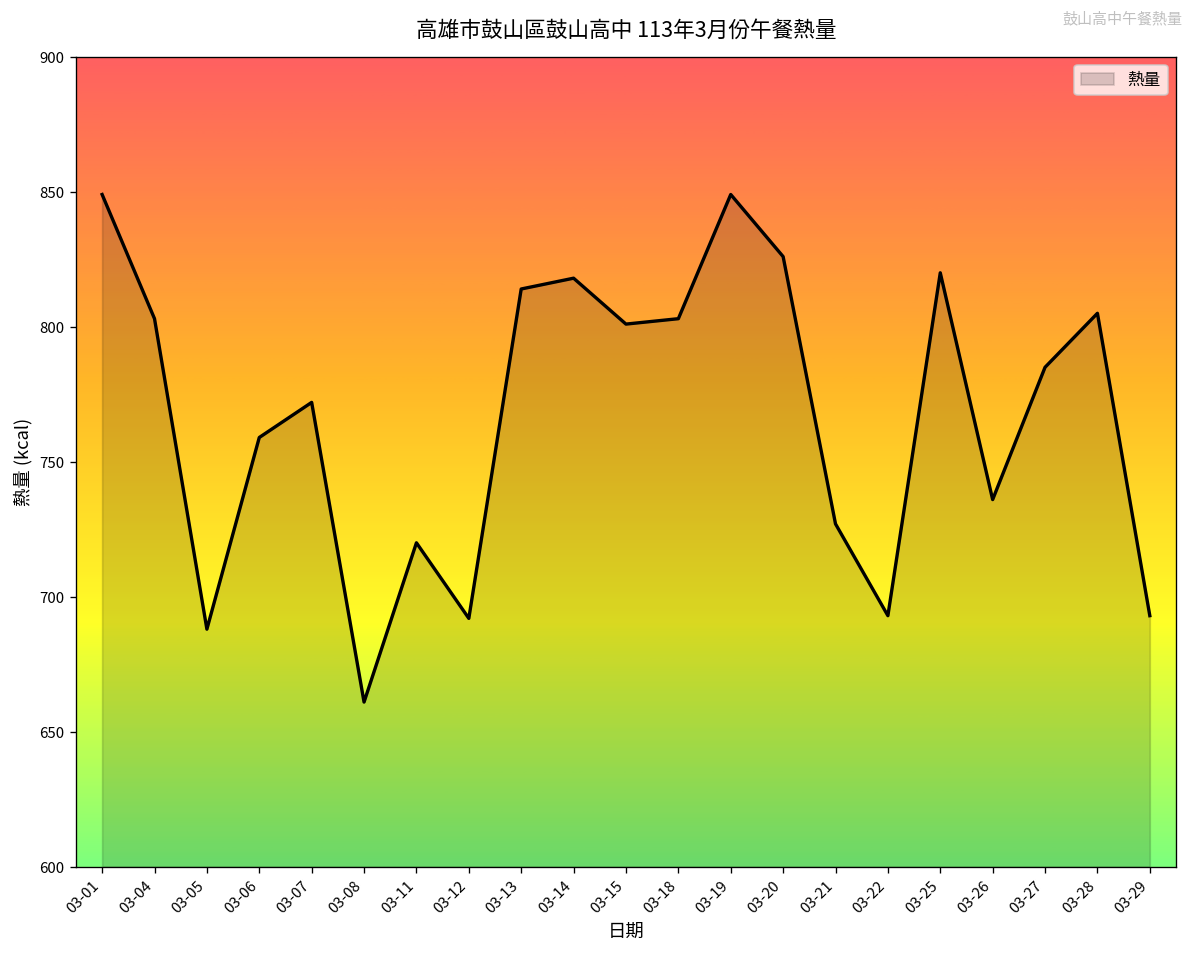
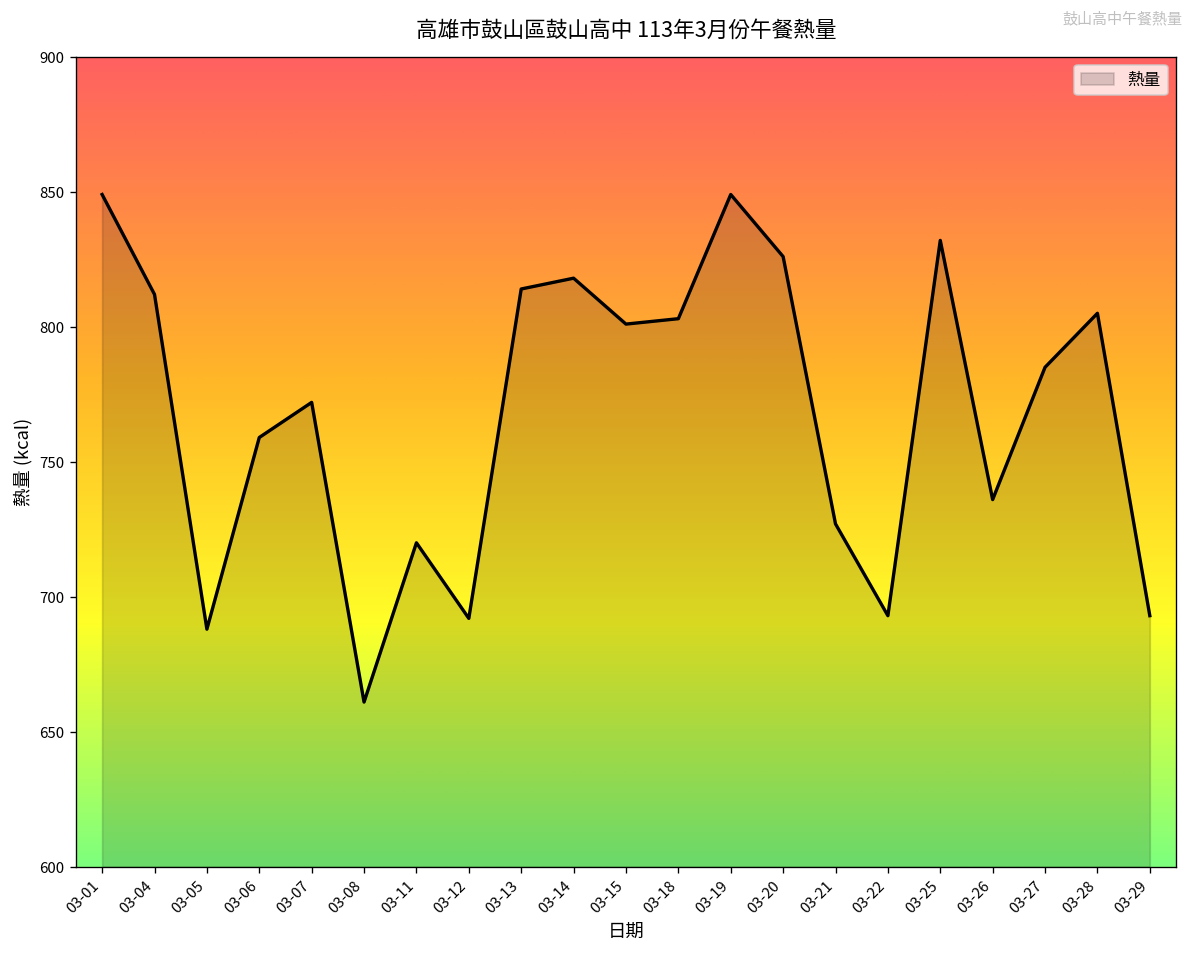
  {
    "03-01": 849,
-   "03-04": 803,
+   "03-04": 812,
    "03-05": 688,
    "03-06": 759,
    "03-07": 772,
    "03-08": 661,
    "03-11": 720,
    "03-12": 692,
    "03-13": 814,
    "03-14": 818,
    "03-15": 801,
    "03-18": 803,
    "03-19": 849,
    "03-20": 826,
    "03-21": 727,
    "03-22": 693,
-   "03-25": 820,
+   "03-25": 832,
    "03-26": 736,
    "03-27": 785,
    "03-28": 805,
    "03-29": 693
  }
